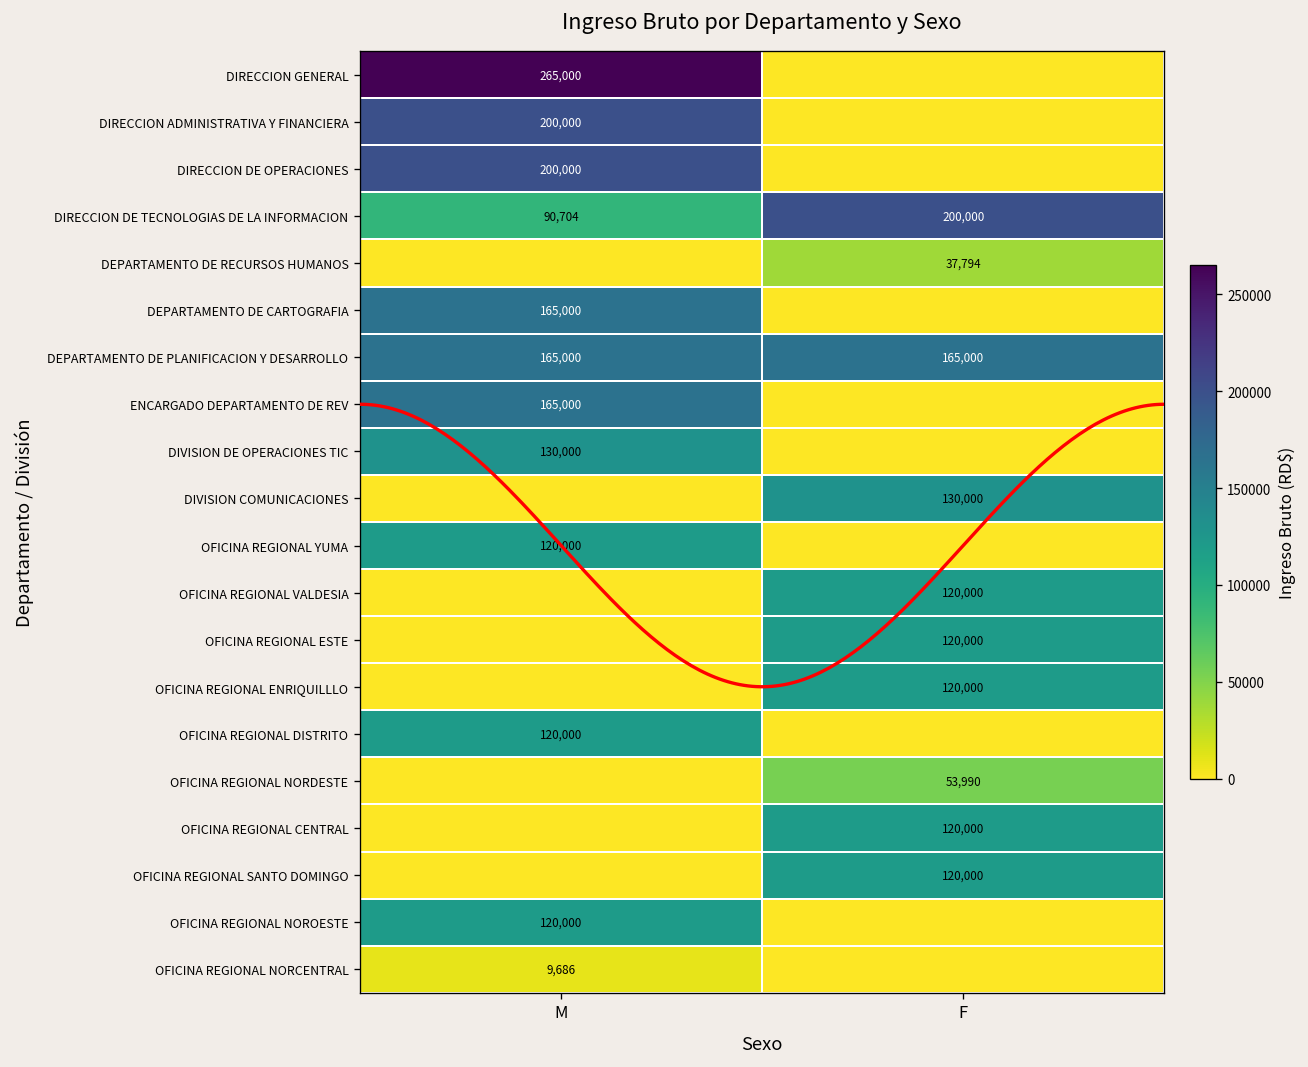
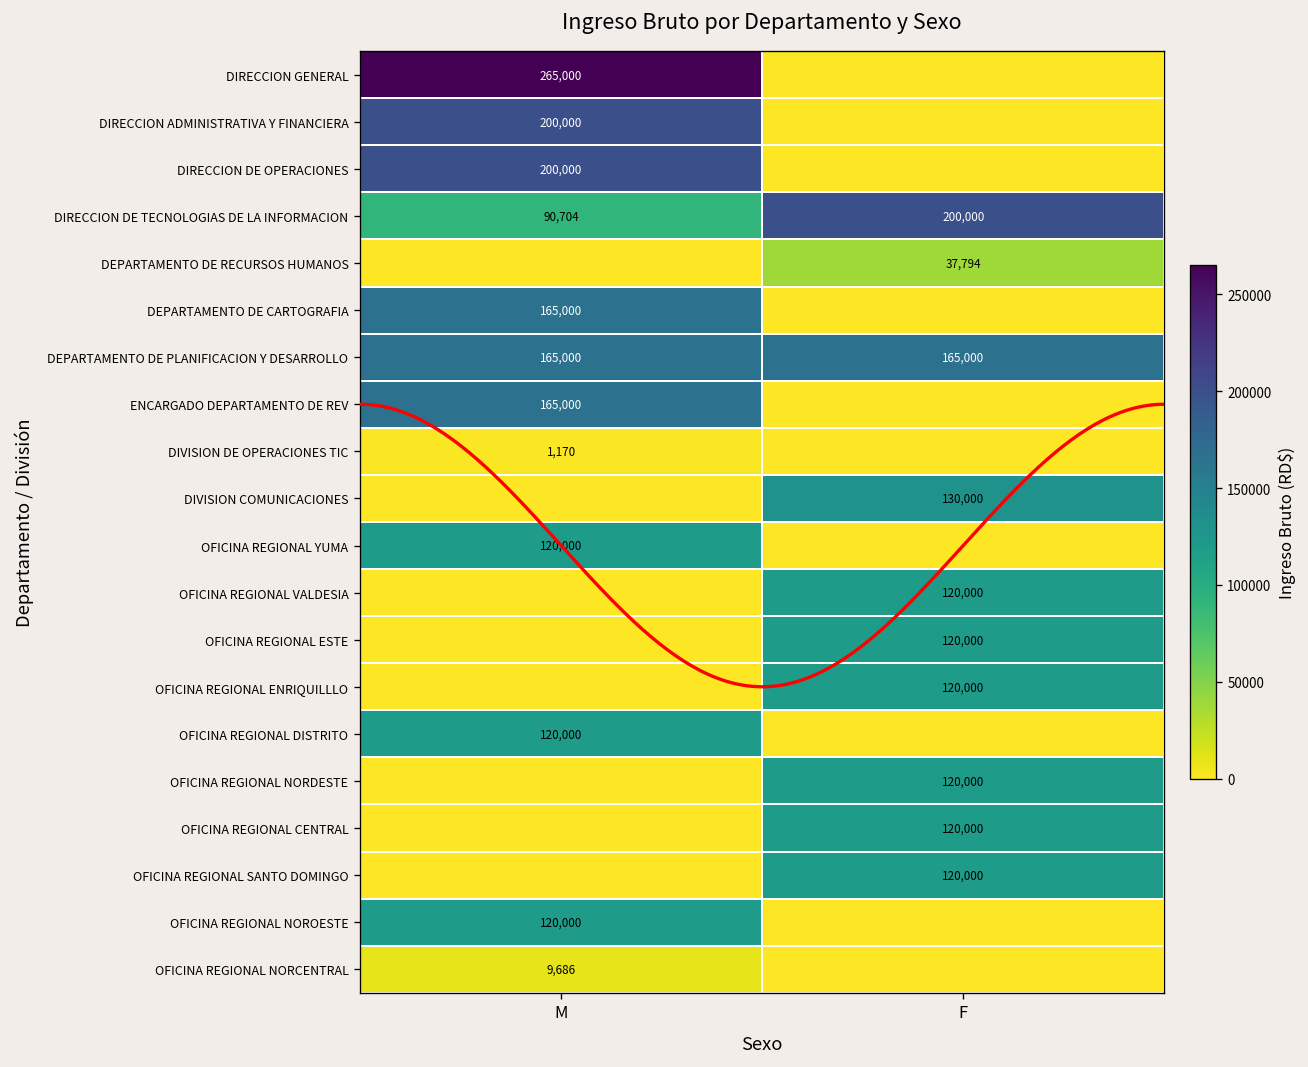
  {
    "DIRECCION GENERAL": {
      "M": "265,000"
    },
    "DIRECCION ADMINISTRATIVA Y FINANCIERA": {
      "M": "200,000"
    },
    "DIRECCION DE OPERACIONES": {
      "M": "200,000"
    },
    "DIRECCION DE TECNOLOGIAS DE LA INFORMACION": {
      "M": "90,704",
      "F": "200,000"
    },
    "DEPARTAMENTO DE RECURSOS HUMANOS": {
      "F": "37,794"
    },
    "DEPARTAMENTO DE CARTOGRAFIA": {
      "M": "165,000"
    },
    "DEPARTAMENTO DE PLANIFICACION Y DESARROLLO": {
      "M": "165,000",
      "F": "165,000"
    },
    "ENCARGADO DEPARTAMENTO DE REV": {
      "M": "165,000"
    },
    "DIVISION DE OPERACIONES TIC": {
-     "M": "130,000"
+     "M": "1,170"
    },
    "DIVISION COMUNICACIONES": {
      "F": "130,000"
    },
    "OFICINA REGIONAL VALDESIA": {
      "F": "120,000"
    },
    "OFICINA REGIONAL ESTE": {
      "F": "120,000"
    },
    "OFICINA REGIONAL ENRIQUILLLO": {
      "F": "120,000"
    },
    "OFICINA REGIONAL DISTRITO": {
      "M": "120,000"
    },
    "OFICINA REGIONAL NORDESTE": {
-     "F": "53,990"
+     "F": "120,000"
    },
    "OFICINA REGIONAL CENTRAL": {
      "F": "120,000"
    },
    "OFICINA REGIONAL SANTO DOMINGO": {
      "F": "120,000"
    },
    "OFICINA REGIONAL NOROESTE": {
      "M": "120,000"
    },
    "OFICINA REGIONAL NORCENTRAL": {
      "M": "9,686"
    }
  }
